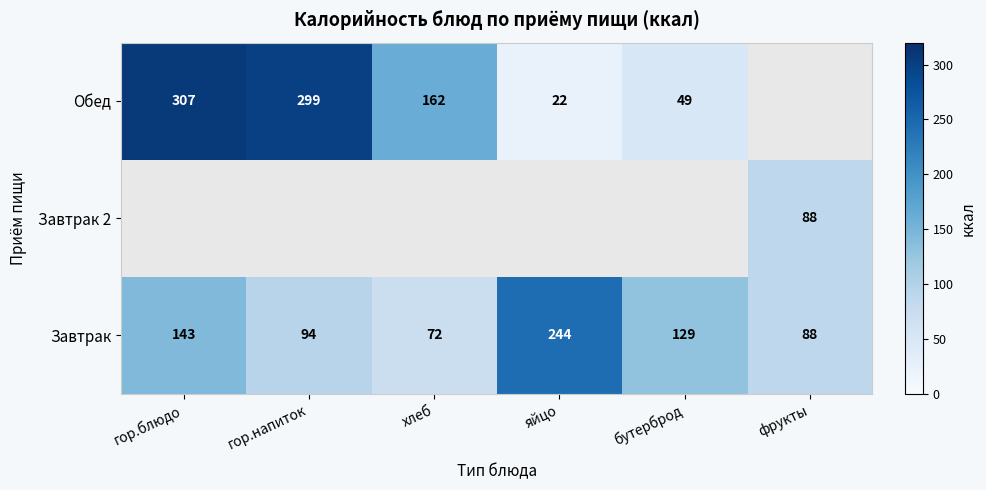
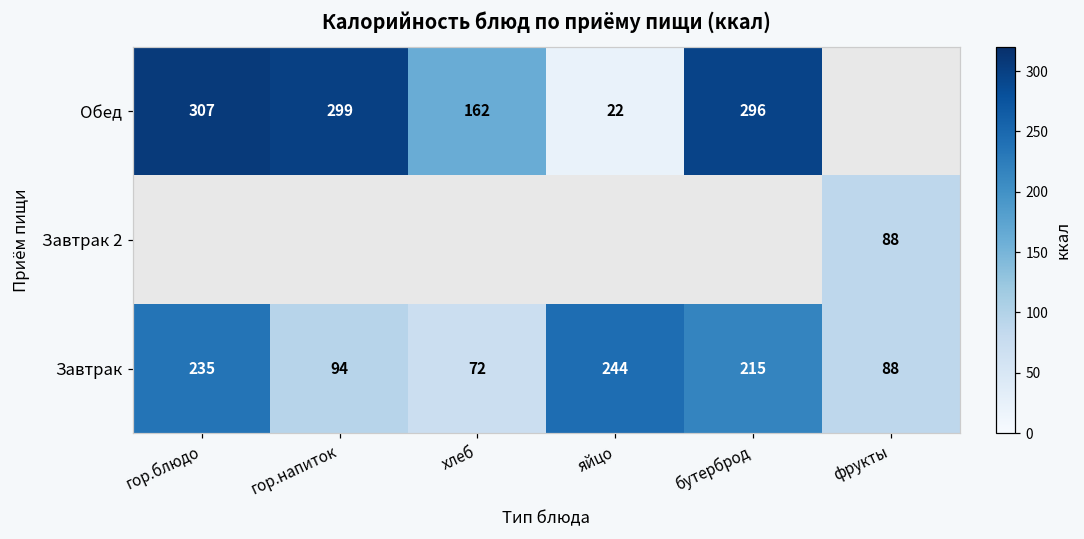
  {
    "Обед": {
      "гор.блюдо": 307,
      "гор.напиток": 299,
      "хлеб": 162,
      "яйцо": 22,
-     "бутерброд": 49
+     "бутерброд": 296
    },
    "Завтрак 2": {
      "фрукты": 88
    },
    "Завтрак": {
-     "гор.блюдо": 143,
+     "гор.блюдо": 235,
      "гор.напиток": 94,
      "хлеб": 72,
      "яйцо": 244,
-     "бутерброд": 129,
+     "бутерброд": 215,
      "фрукты": 88
    }
  }
